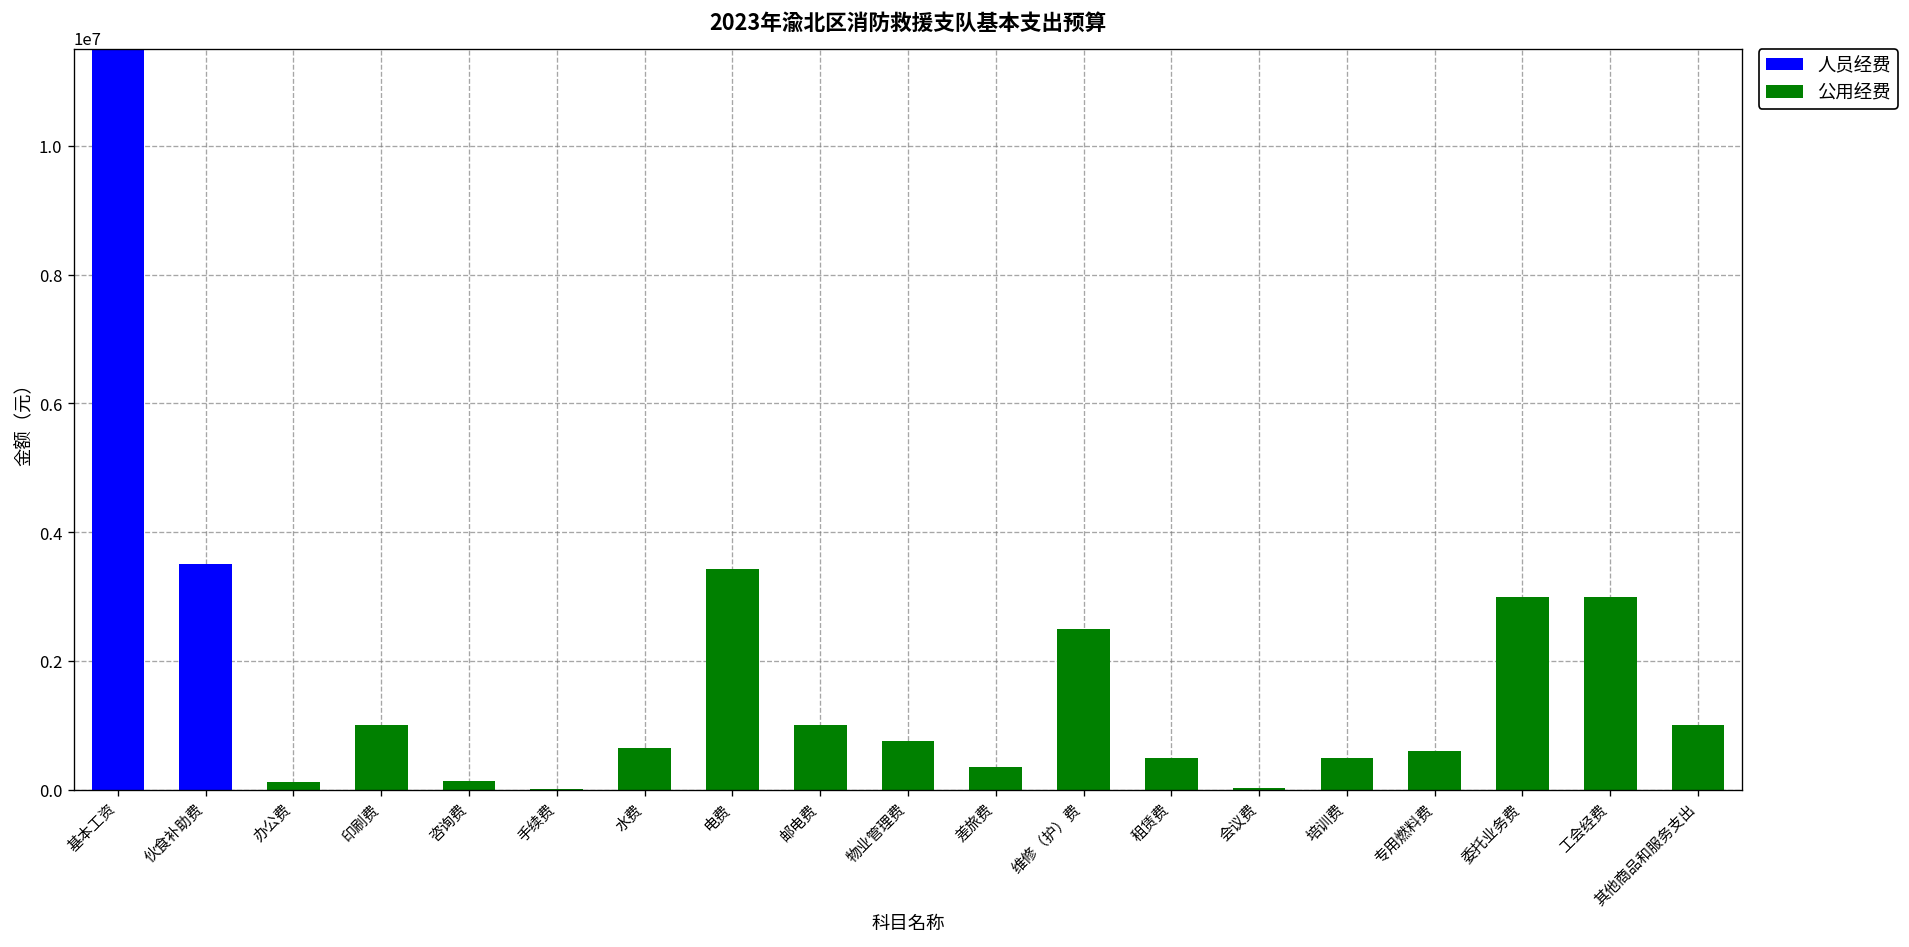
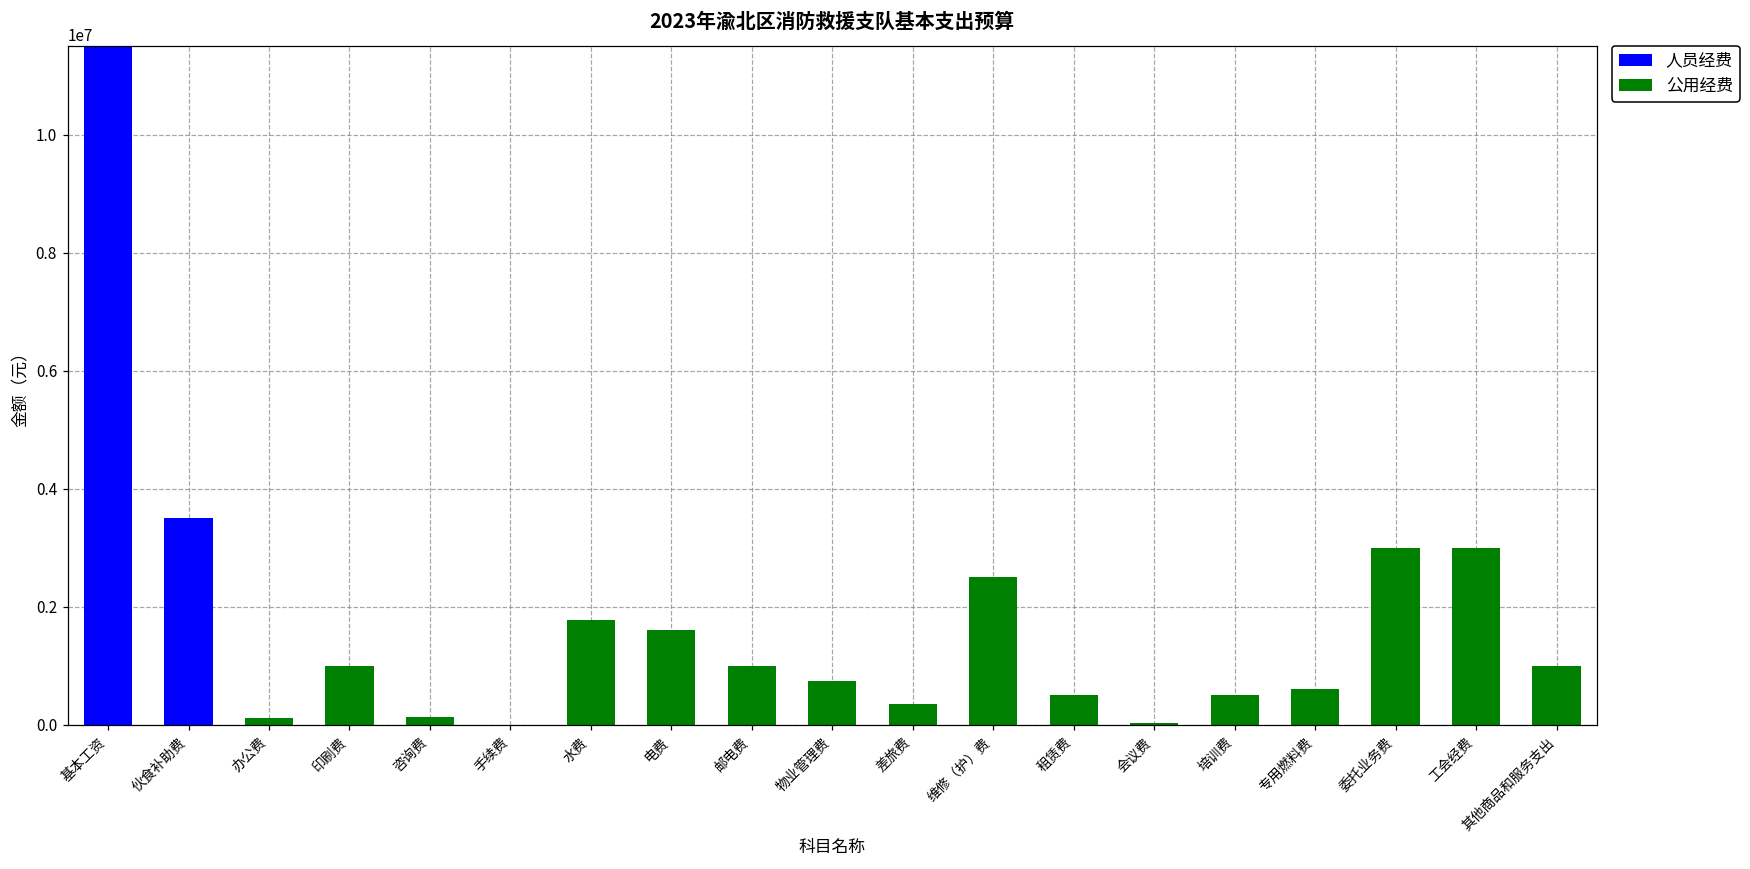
  {
    "人员经费": {
      "基本工资": 11500000,
      "伙食补助费": 3500000,
      "办公费": 0,
      "印刷费": 0,
      "咨询费": 0,
      "手续费": 0,
      "水费": 0,
      "电费": 0,
      "邮电费": 0,
      "物业管理费": 0,
      "差旅费": 0,
      "维修（护）费": 0,
      "租赁费": 0,
      "会议费": 0,
      "培训费": 0,
      "专用燃料费": 0,
      "委托业务费": 0,
      "工会经费": 0,
      "其他商品和服务支出": 0
    },
    "公用经费": {
-     "水费": 700000,
-     "电费": 3400000
+     "水费": 1800000,
+     "电费": 1600000
    }
  }
